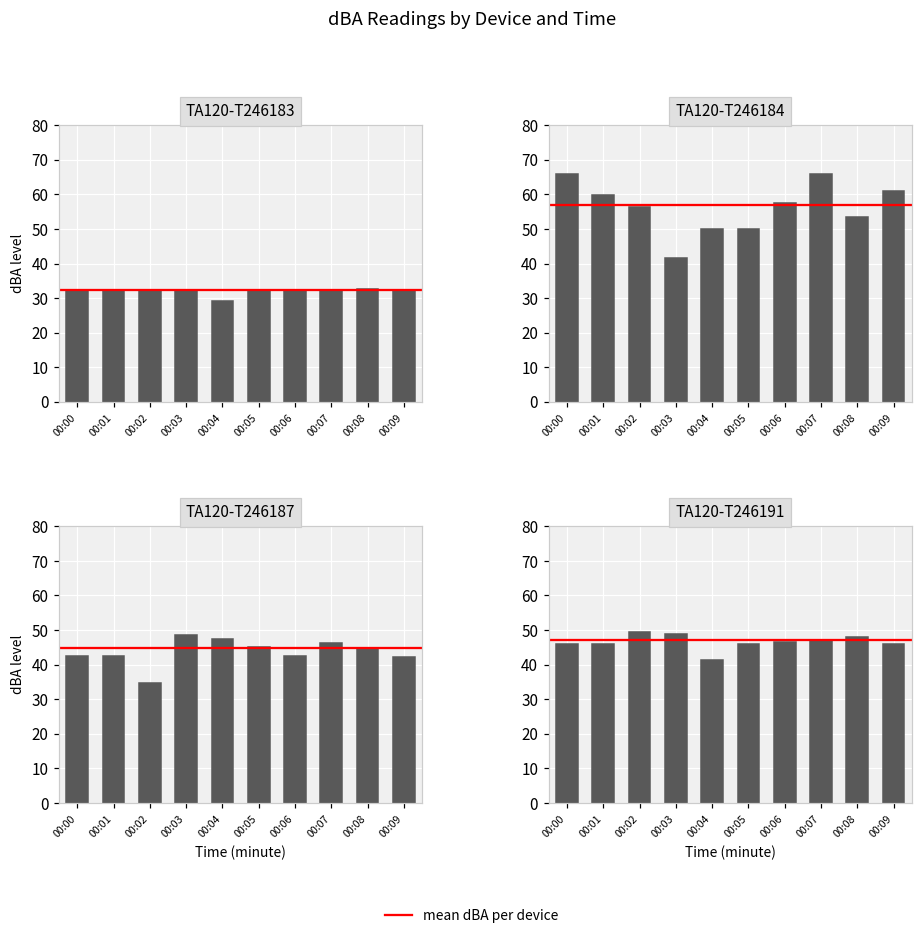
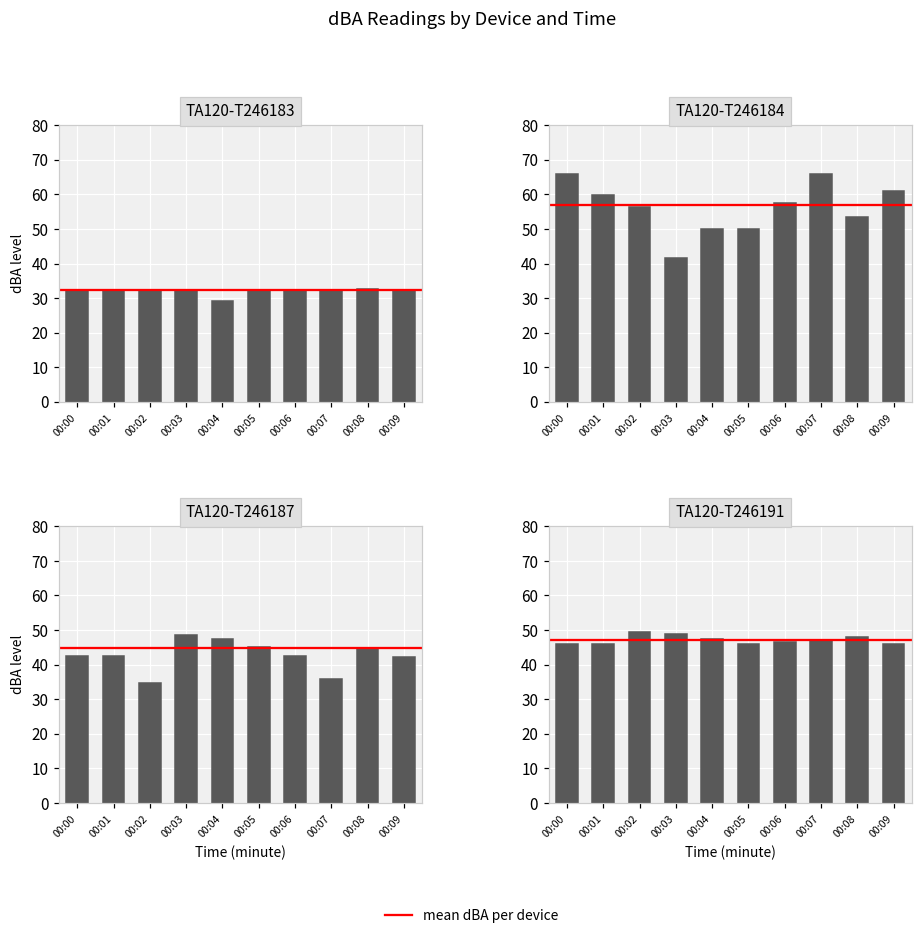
  {
    "TA120-T246183": {
      "00:00": 32,
      "00:01": 32,
      "00:02": 32,
      "00:03": 32,
      "00:04": 29,
      "00:05": 32,
      "00:06": 32,
      "00:07": 32,
      "00:08": 33,
      "00:09": 32
    },
    "TA120-T246184": {
      "00:00": 66,
      "00:01": 60,
      "00:02": 56,
      "00:03": 42,
      "00:04": 50,
      "00:05": 50,
      "00:06": 58,
      "00:07": 66,
      "00:08": 54,
      "00:09": 61
    },
    "TA120-T246187": {
      "00:00": 42,
      "00:01": 43,
      "00:02": 35,
      "00:03": 49,
      "00:04": 47,
      "00:05": 45,
      "00:06": 43,
-     "00:07": 46,
+     "00:07": 36,
      "00:08": 45,
      "00:09": 42
    },
    "TA120-T246191": {
      "00:00": 46,
      "00:01": 46,
      "00:02": 50,
      "00:03": 49,
-     "00:04": 41,
+     "00:04": 47,
      "00:05": 46,
      "00:06": 46,
      "00:07": 47,
      "00:08": 48,
      "00:09": 46
    }
  }
